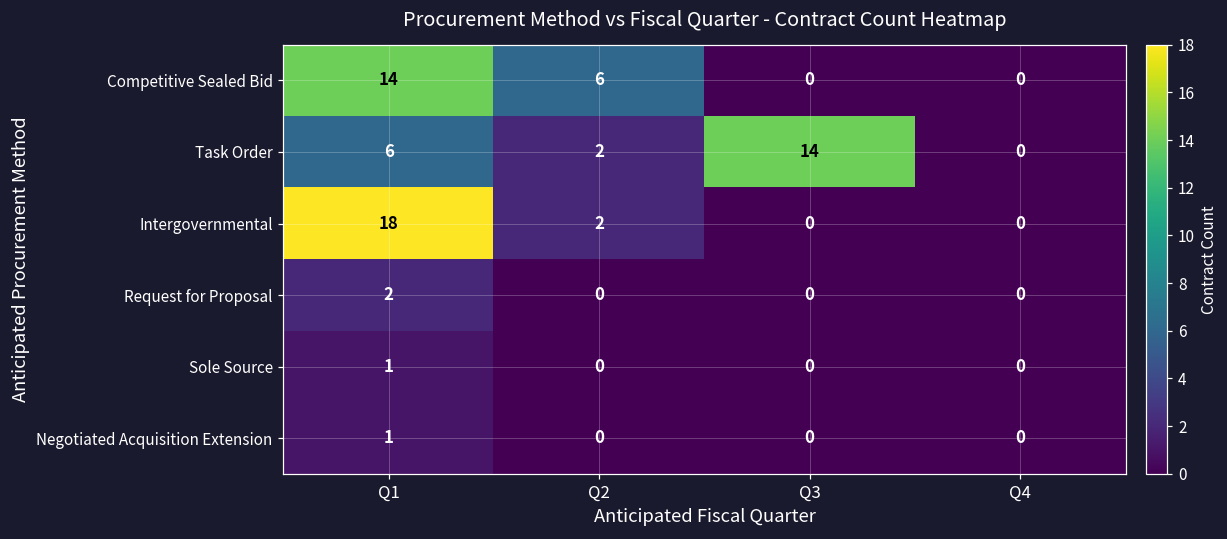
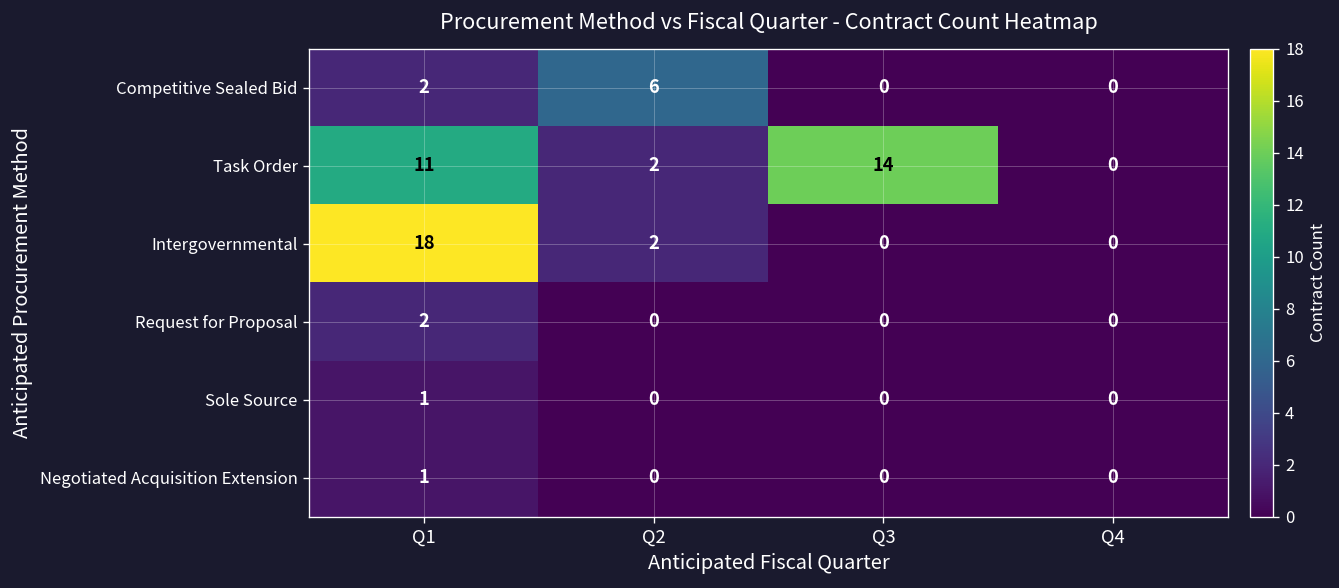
  {
    "Competitive Sealed Bid": {
-     "Q1": 14,
+     "Q1": 2,
      "Q2": 6,
      "Q3": 0,
      "Q4": 0
    },
    "Task Order": {
-     "Q1": 6,
+     "Q1": 11,
      "Q2": 2,
      "Q3": 14,
      "Q4": 0
    },
    "Intergovernmental": {
      "Q1": 18,
      "Q2": 2,
      "Q3": 0,
      "Q4": 0
    },
    "Request for Proposal": {
      "Q1": 2,
      "Q2": 0,
      "Q3": 0,
      "Q4": 0
    },
    "Sole Source": {
      "Q1": 1,
      "Q2": 0,
      "Q3": 0,
      "Q4": 0
    },
    "Negotiated Acquisition Extension": {
      "Q1": 1,
      "Q2": 0,
      "Q3": 0,
      "Q4": 0
    }
  }
